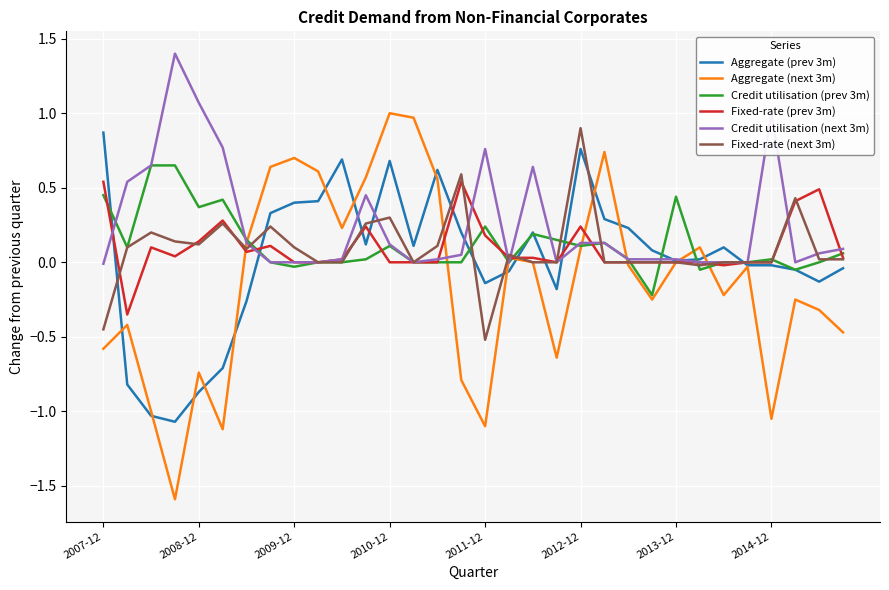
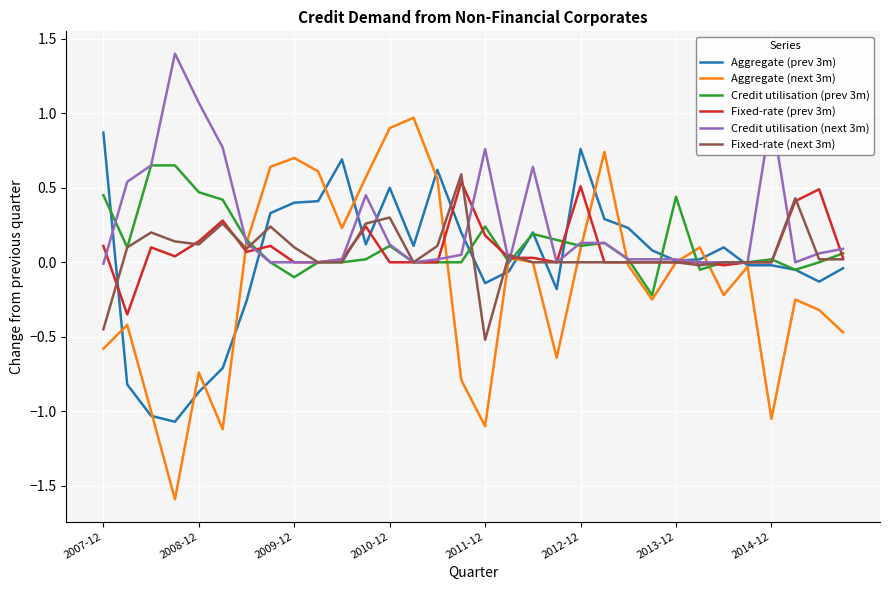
  {
    "Aggregate (prev 3m)": {
      "2007-12": 0.87,
      "2008-12": -0.87,
      "2009-12": 0.40,
-     "2010-12": 0.68,
+     "2010-12": 0.50,
      "2011-12": -0.14,
      "2012-12": 0.76,
      "2014-12": -0.02
    },
    "Aggregate (next 3m)": {
      "2007-12": -0.58,
      "2008-12": -0.74,
      "2009-12": 0.7,
-     "2010-12": 1.0,
+     "2010-12": 0.9,
      "2011-12": -1.1,
      "2012-12": 0.1,
      "2014-12": -1.05
    },
    "Credit utilisation (prev 3m)": {
      "2007-12": 0.45,
-     "2008-12": 0.37,
-     "2009-12": -0.03,
+     "2008-12": 0.47,
+     "2009-12": -0.10,
      "2011-12": 0.24,
      "2012-12": 0.11,
      "2013-12": 0.44,
      "2014-12": 0.02
    },
    "Fixed-rate (prev 3m)": {
-     "2007-12": 0.54,
+     "2007-12": 0.11,
      "2008-12": 0.14,
      "2010-12": 0.00,
      "2011-12": 0.18,
-     "2012-12": 0.24
+     "2012-12": 0.51
    },
    "Credit utilisation (next 3m)": {
      "2007-12": -0.01,
      "2008-12": 1.07,
      "2011-12": 0.76,
      "2012-12": 0.13
    },
    "Fixed-rate (next 3m)": {
      "2007-12": -0.45,
      "2008-12": 0.12,
      "2009-12": 0.1,
      "2010-12": 0.3,
      "2011-12": -0.52,
-     "2012-12": 0.9
+     "2012-12": 0.0
    }
  }
